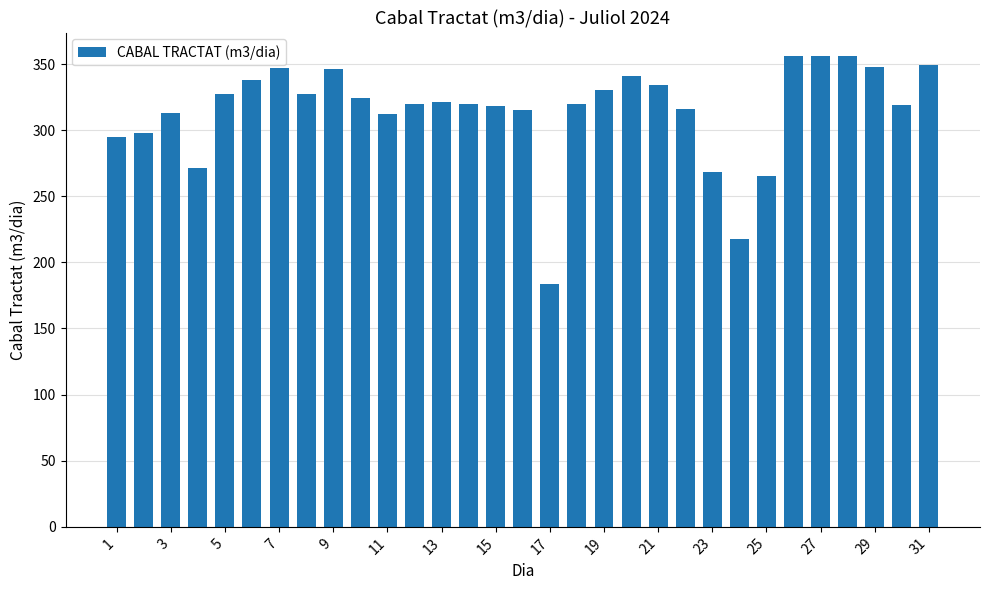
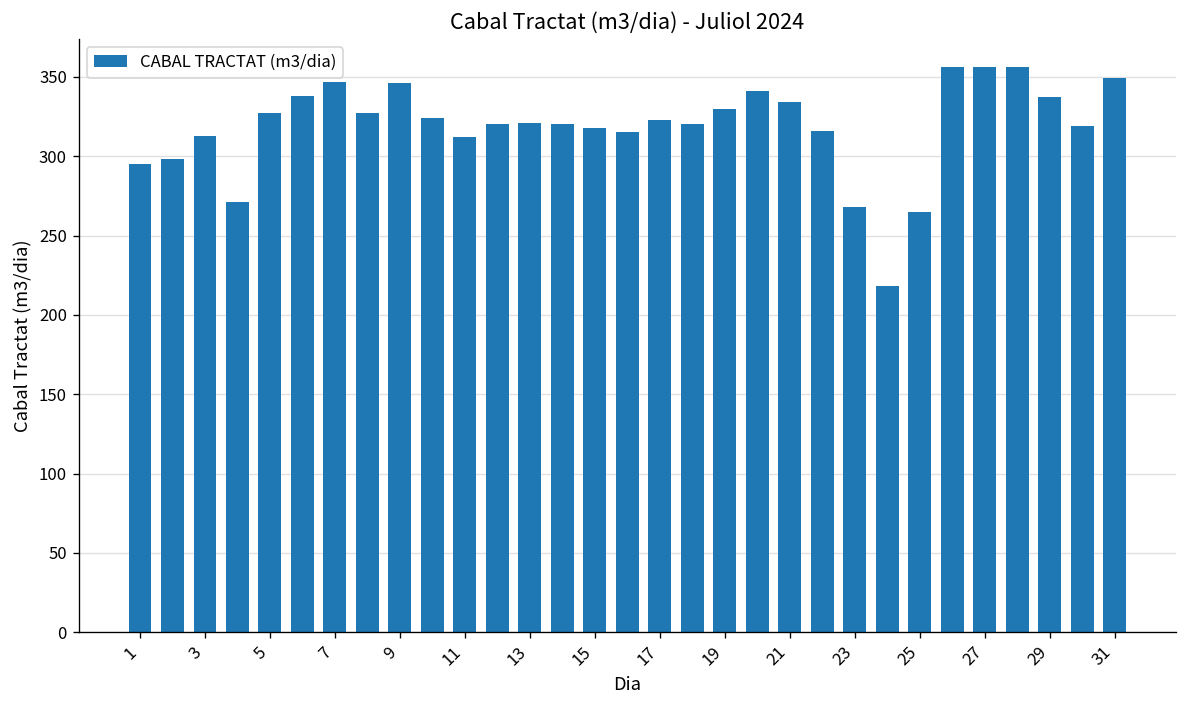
  {
    "1": 295,
    "3": 313,
    "5": 327,
    "7": 347,
    "9": 346,
    "11": 312,
    "13": 321,
    "15": 318,
-   "17": 184,
+   "17": 323,
    "19": 330,
    "21": 334,
    "23": 268,
    "25": 265,
    "27": 356,
-   "29": 348,
+   "29": 337,
    "31": 349
  }
